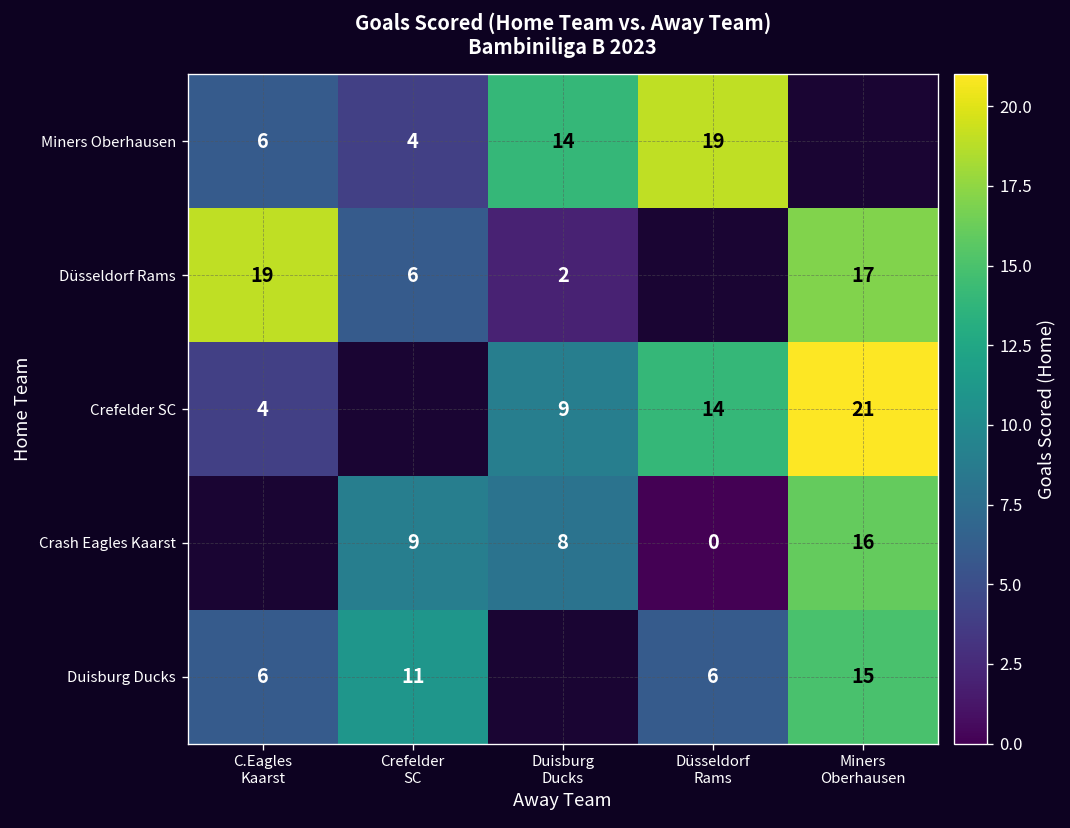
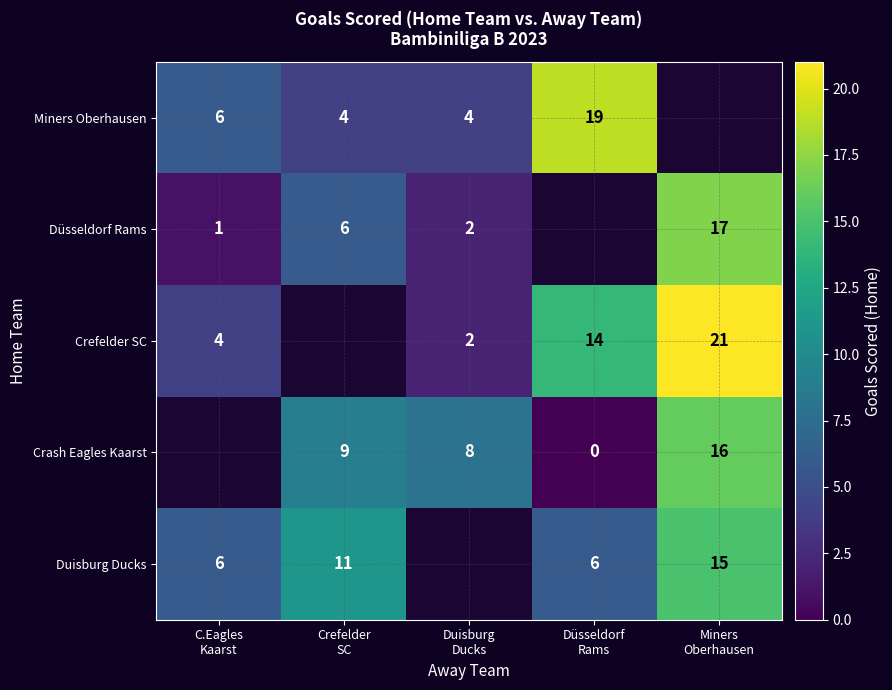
  {
    "Miners Oberhausen": {
      "C.Eagles Kaarst": 6,
      "Crefelder SC": 4,
-     "Duisburg Ducks": 14,
+     "Duisburg Ducks": 4,
      "Düsseldorf Rams": 19
    },
    "Düsseldorf Rams": {
-     "C.Eagles Kaarst": 19,
+     "C.Eagles Kaarst": 1,
      "Crefelder SC": 6,
      "Duisburg Ducks": 2,
      "Miners Oberhausen": 17
    },
    "Crefelder SC": {
      "C.Eagles Kaarst": 4,
-     "Duisburg Ducks": 9,
+     "Duisburg Ducks": 2,
      "Düsseldorf Rams": 14,
      "Miners Oberhausen": 21
    },
    "Crash Eagles Kaarst": {
      "Crefelder SC": 9,
      "Duisburg Ducks": 8,
      "Düsseldorf Rams": 0,
      "Miners Oberhausen": 16
    },
    "Duisburg Ducks": {
      "C.Eagles Kaarst": 6,
      "Crefelder SC": 11,
      "Düsseldorf Rams": 6,
      "Miners Oberhausen": 15
    }
  }
